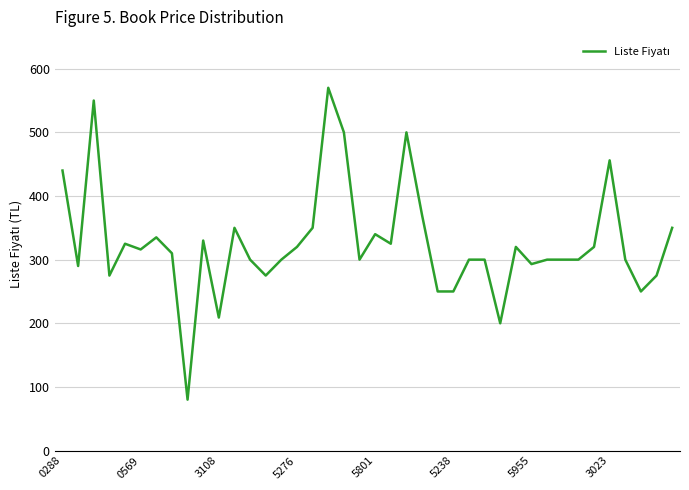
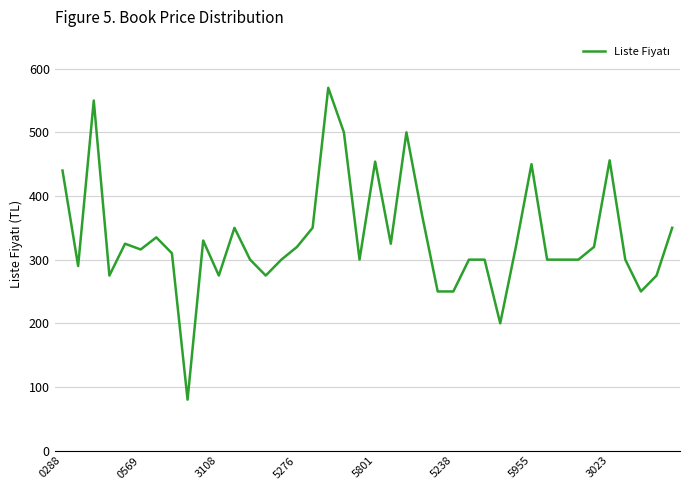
  {
    "0288": 440,
    "0569": 320,
-   "3108": 210,
+   "3108": 280,
    "5276": 320,
-   "5801": 340,
+   "5801": 450,
    "5238": 250,
-   "5955": 290,
+   "5955": 450,
    "3023": 460
  }
